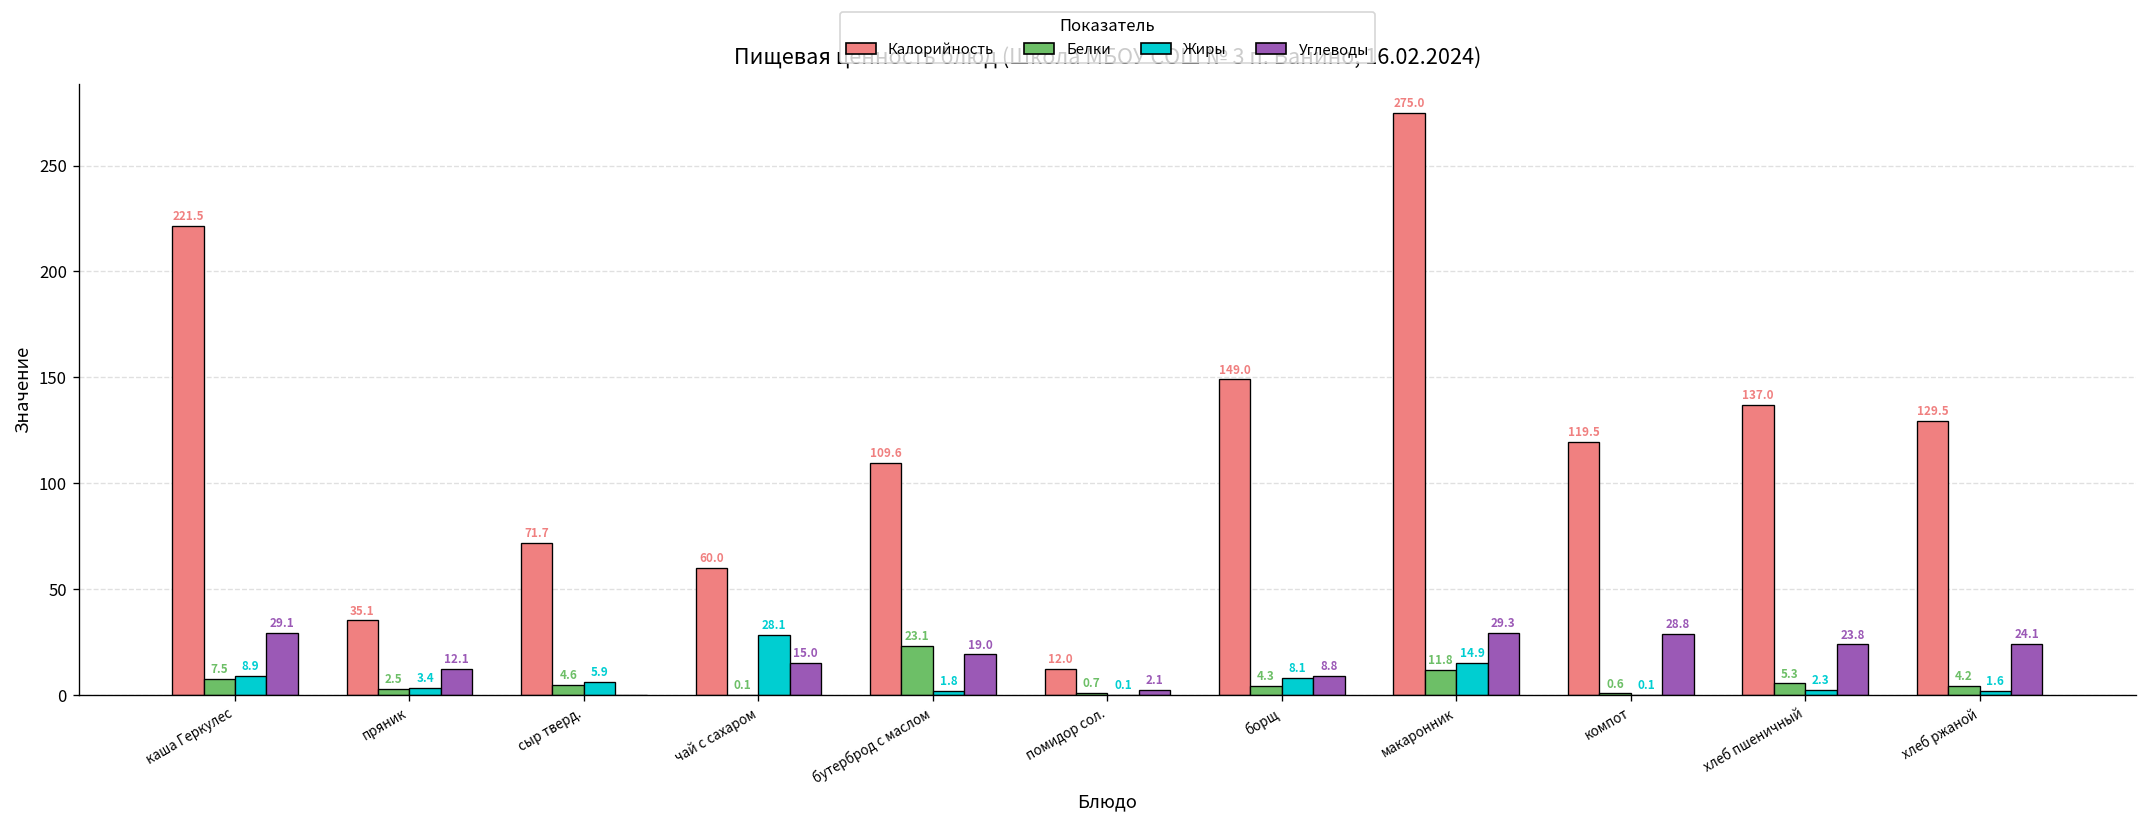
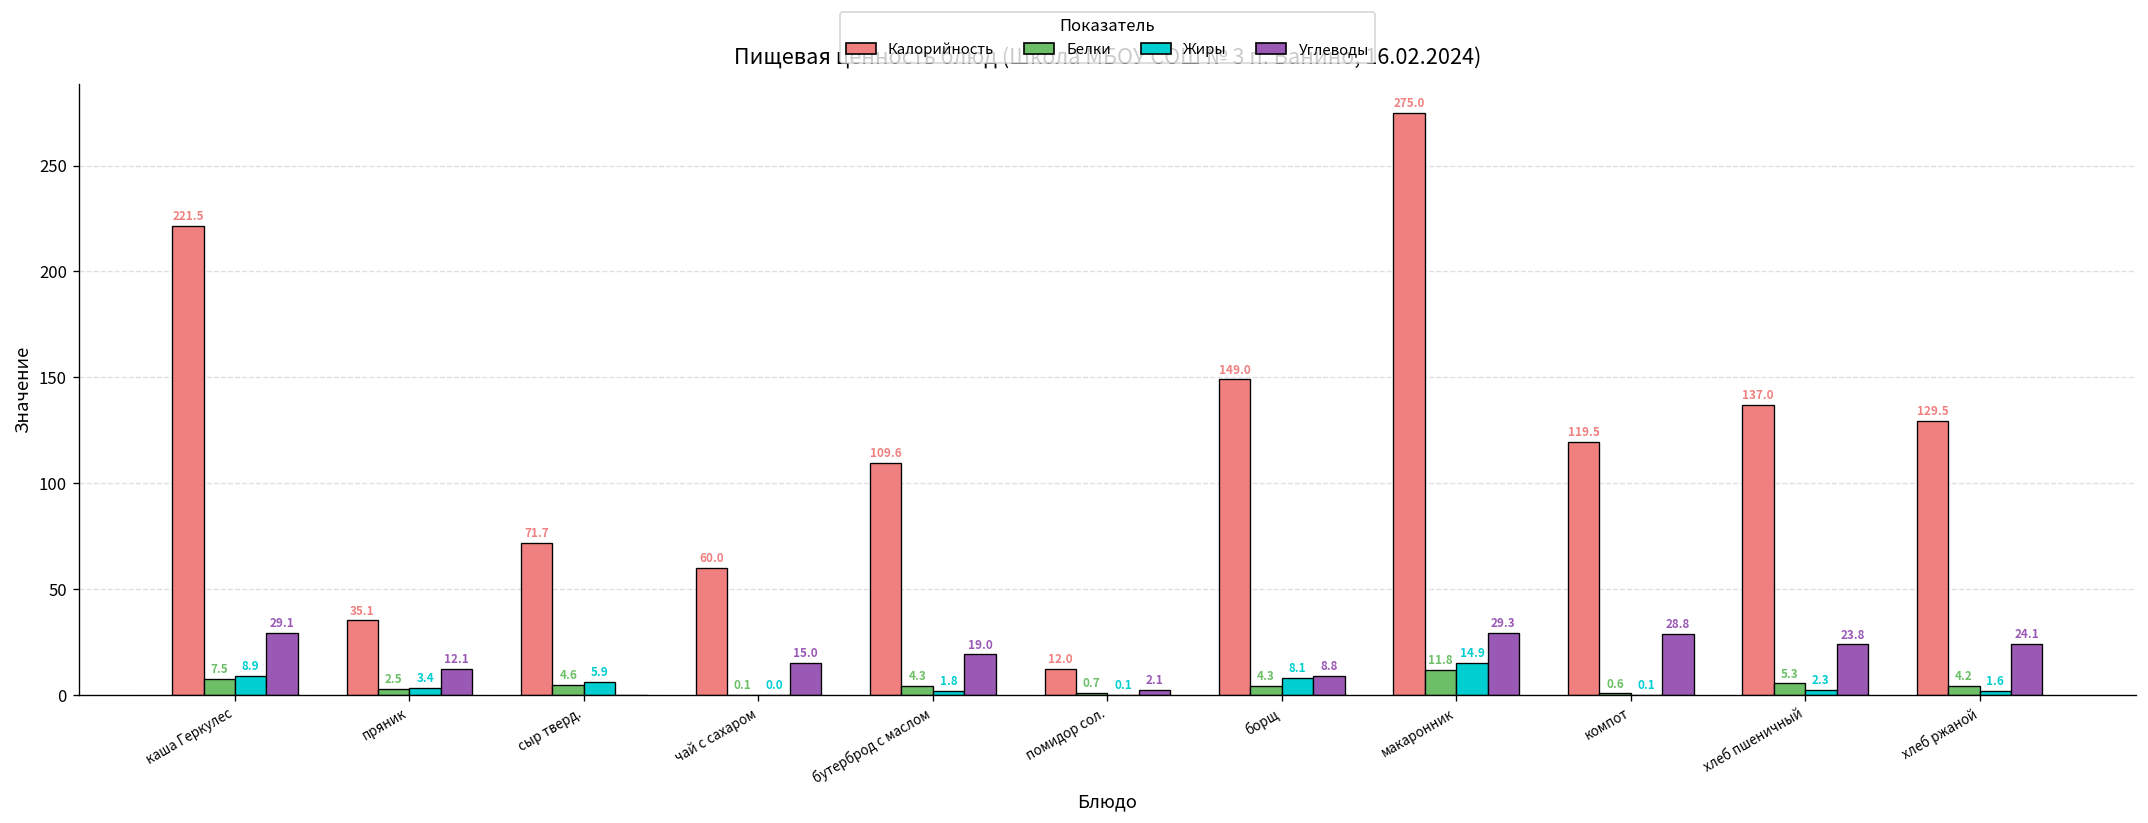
  {
    "Калорийность": {
      "каша Геркулес": 221.5,
      "пряник": 35.1,
      "сыр тверд.": 71.7,
      "чай с сахаром": 60.0,
      "бутерброд с маслом": 109.6,
      "помидор сол.": 12.0,
      "борщ": 149.0,
      "макаронник": 275.0,
      "компот": 119.5,
      "хлеб пшеничный": 137.0,
      "хлеб ржаной": 129.5
    },
    "Белки": {
      "каша Геркулес": 7.5,
      "пряник": 2.5,
      "сыр тверд.": 4.6,
      "чай с сахаром": 0.1,
-     "бутерброд с маслом": 23.1,
+     "бутерброд с маслом": 4.3,
      "помидор сол.": 0.7,
      "борщ": 4.3,
      "макаронник": 11.8,
      "компот": 0.6,
      "хлеб пшеничный": 5.3,
      "хлеб ржаной": 4.2
    },
    "Жиры": {
      "каша Геркулес": 8.9,
      "пряник": 3.4,
      "сыр тверд.": 5.9,
-     "чай с сахаром": 28.1,
+     "чай с сахаром": 0.0,
      "бутерброд с маслом": 1.8,
      "помидор сол.": 0.1,
      "борщ": 8.1,
      "макаронник": 14.9,
      "компот": 0.1,
      "хлеб пшеничный": 2.3,
      "хлеб ржаной": 1.6
    },
    "Углеводы": {
      "каша Геркулес": 29.1,
      "пряник": 12.1,
      "чай с сахаром": 15.0,
      "бутерброд с маслом": 19.0,
      "помидор сол.": 2.1,
      "борщ": 8.8,
      "макаронник": 29.3,
      "компот": 28.8,
      "хлеб пшеничный": 23.8,
      "хлеб ржаной": 24.1
    }
  }
